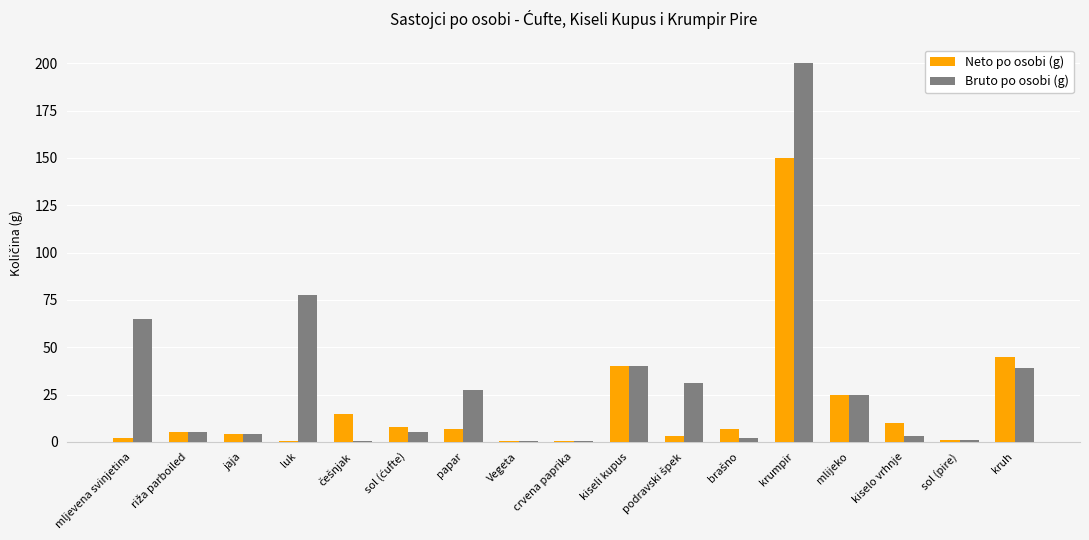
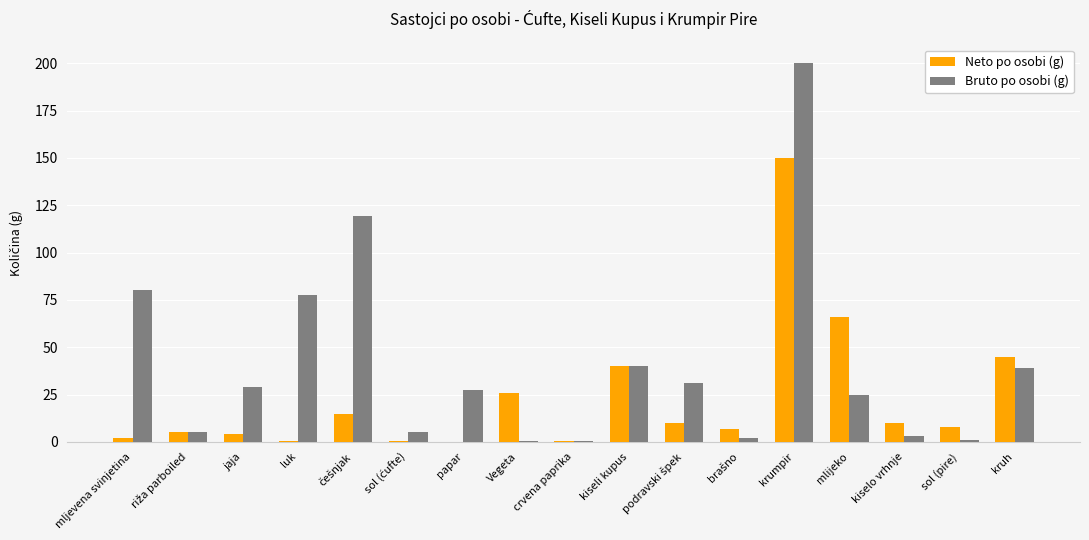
  {
    "Neto po osobi (g)": {
      "mljevena svinjetina": 2,
      "riža parboiled": 5,
      "jaja": 4,
      "češnjak": 15,
-     "sol (ćufte)": 8,
-     "papar": 7,
-     "Vegeta": 1,
+     "sol (ćufte)": 0,
+     "papar": 0,
+     "Vegeta": 26,
      "kiseli kupus": 40,
-     "podravski špek": 3,
+     "podravski špek": 10,
      "brašno": 7,
      "krumpir": 150,
-     "mlijeko": 25,
+     "mlijeko": 66,
      "kiselo vrhnje": 10,
-     "sol (pire)": 1,
+     "sol (pire)": 8,
      "kruh": 45
    },
    "Bruto po osobi (g)": {
-     "mljevena svinjetina": 65,
+     "mljevena svinjetina": 80,
      "riža parboiled": 5,
-     "jaja": 4,
+     "jaja": 29,
      "luk": 78,
-     "češnjak": 1,
+     "češnjak": 119,
      "sol (ćufte)": 5,
      "papar": 28,
      "kiseli kupus": 40,
      "podravski špek": 31,
      "brašno": 2,
      "krumpir": 200,
      "mlijeko": 25,
      "kiselo vrhnje": 3,
      "kruh": 39
    }
  }
